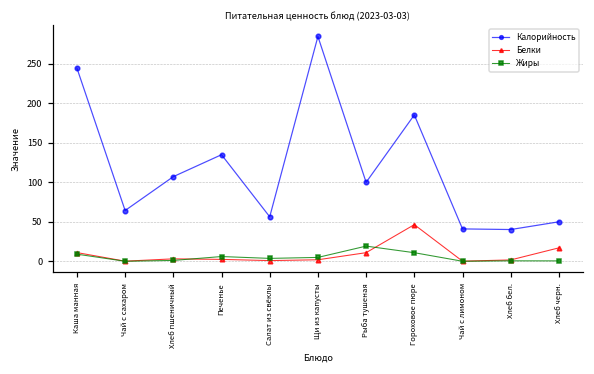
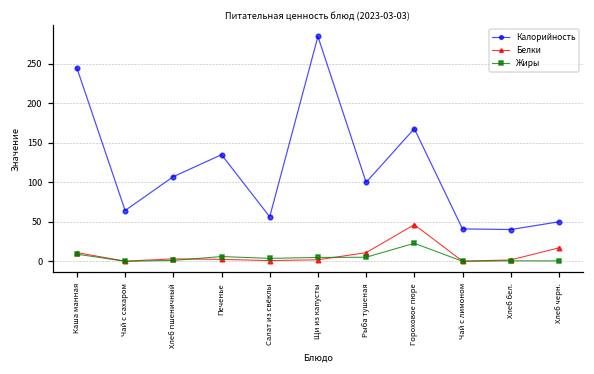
  {
    "Калорийность": {
      "Каша манная": 240,
      "Чай с сахаром": 60,
      "Хлеб пшеничный": 110,
      "Печенье": 140,
      "Салат из свёклы": 60,
      "Щи из капусты": 280,
      "Рыба тушеная": 100,
-     "Гороховое пюре": 190,
+     "Гороховое пюре": 170,
      "Чай с лимоном": 40,
      "Хлеб бел.": 40,
      "Хлеб черн.": 50
    },
    "Белки": {
      "Печенье": 0,
      "Рыба тушеная": 10,
      "Гороховое пюре": 50,
      "Хлеб черн.": 20
    },
    "Жиры": {
      "Печенье": 10,
-     "Рыба тушеная": 20,
-     "Гороховое пюре": 10,
+     "Рыба тушеная": 10,
+     "Гороховое пюре": 20,
      "Хлеб черн.": 0
    }
  }
